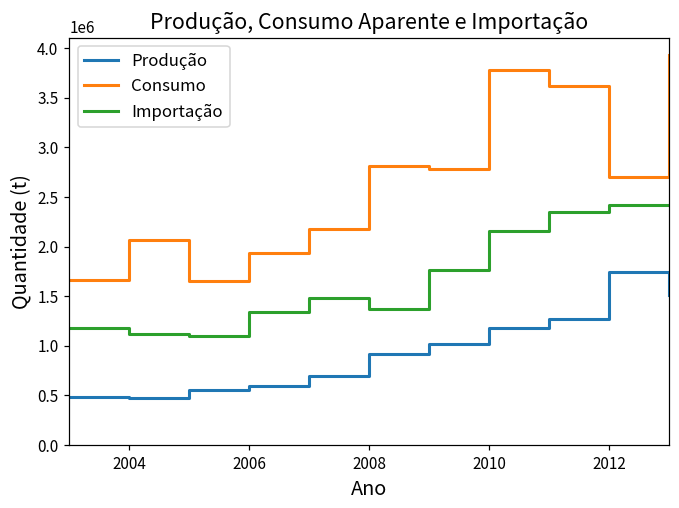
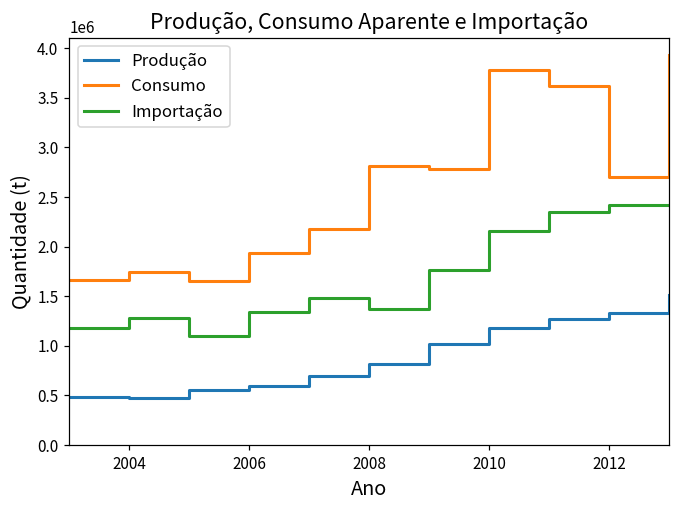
  {
    "Produção": {
      "2004": 500000,
      "2006": 600000,
-     "2008": 900000,
+     "2008": 800000,
      "2010": 1200000,
-     "2012": 1700000
+     "2012": 1300000
    },
    "Consumo": {
-     "2004": 2100000,
+     "2004": 1700000,
      "2006": 1900000,
      "2008": 2800000,
      "2010": 3800000,
      "2012": 2700000
    },
    "Importação": {
-     "2004": 1100000,
+     "2004": 1300000,
      "2006": 1300000,
      "2008": 1400000,
      "2010": 2200000,
      "2012": 2400000
    }
  }
